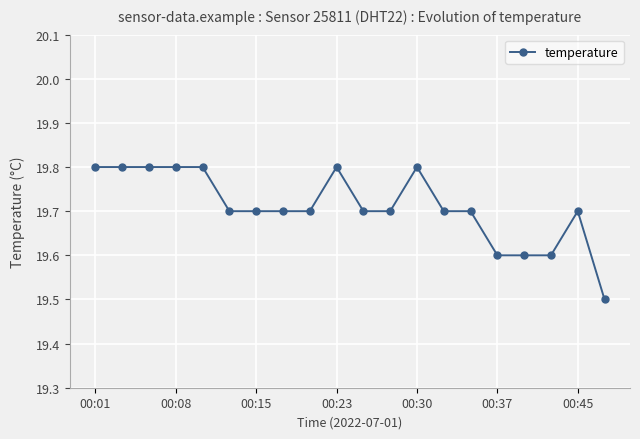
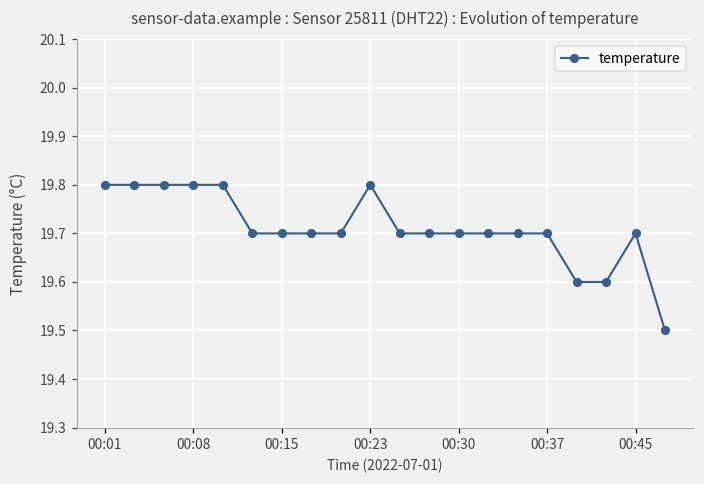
  {
    "00:01": 19.8,
    "00:08": 19.8,
    "00:15": 19.7,
    "00:23": 19.8,
-   "00:30": 19.8,
-   "00:37": 19.6,
+   "00:30": 19.7,
+   "00:37": 19.7,
    "00:45": 19.7
  }
